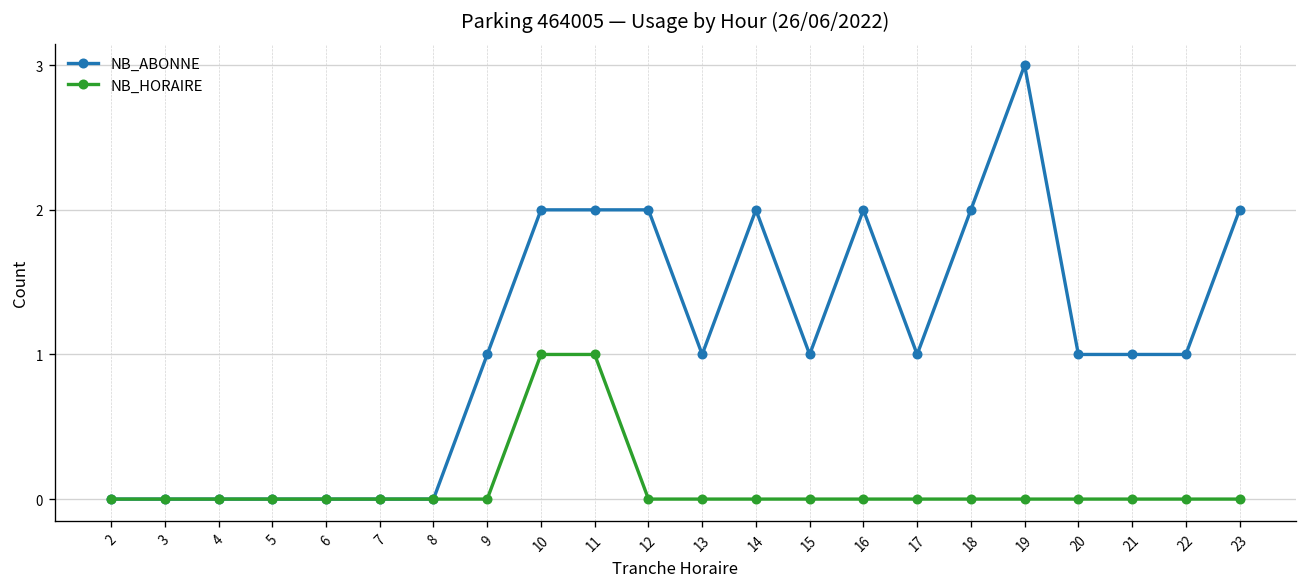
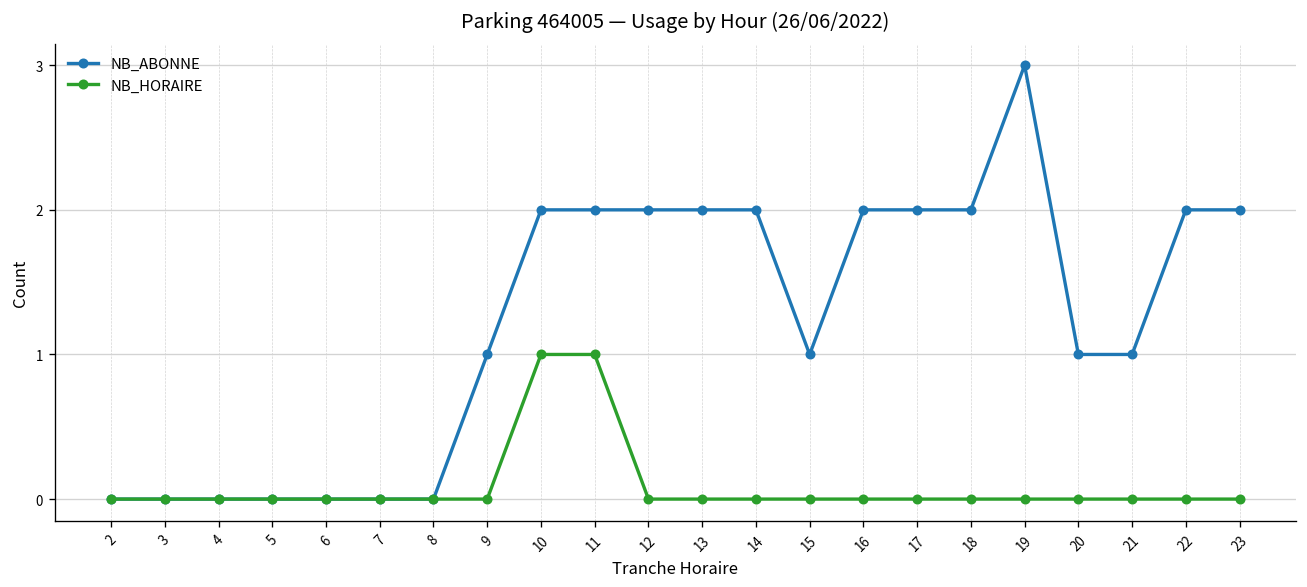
  {
    "NB_ABONNE": {
      "9": 1,
      "10": 2,
      "11": 2,
      "12": 2,
-     "13": 1,
+     "13": 2,
      "14": 2,
      "15": 1,
      "16": 2,
-     "17": 1,
+     "17": 2,
      "18": 2,
      "19": 3,
      "20": 1,
      "21": 1,
-     "22": 1,
+     "22": 2,
      "23": 2
    },
    "NB_HORAIRE": {
      "9": 0,
      "10": 1,
      "11": 1,
      "12": 0,
      "13": 0,
      "14": 0,
      "15": 0,
      "16": 0,
      "17": 0,
      "18": 0,
      "19": 0,
      "20": 0,
      "21": 0,
      "22": 0,
      "23": 0
    }
  }
